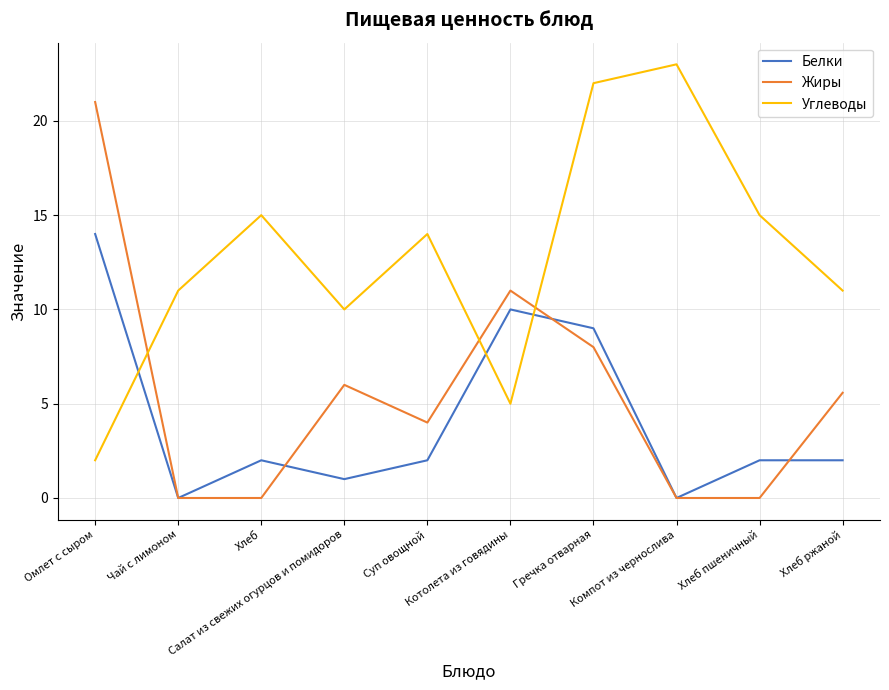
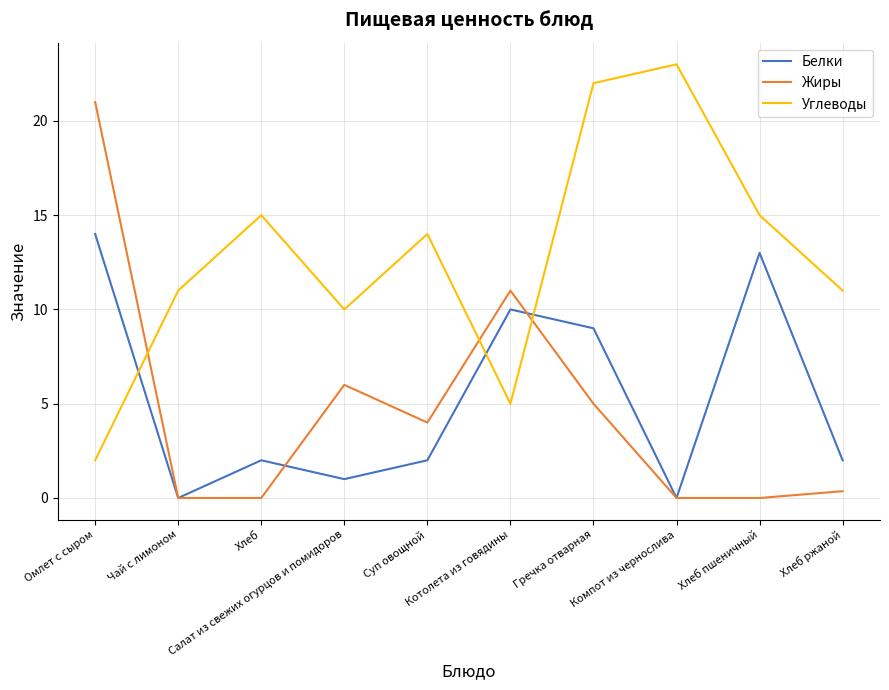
  {
    "Белки": {
      "Омлет с сыром": 14,
      "Хлеб": 2,
      "Салат из свежих огурцов и помидоров": 1,
      "Суп овощной": 2,
      "Котолета из говядины": 10,
      "Гречка отварная": 9,
-     "Хлеб пшеничный": 2,
+     "Хлеб пшеничный": 13,
      "Хлеб ржаной": 2
    },
    "Жиры": {
      "Омлет с сыром": 21.0,
      "Хлеб": 0.0,
      "Салат из свежих огурцов и помидоров": 6.0,
      "Суп овощной": 4.0,
      "Котолета из говядины": 11.0,
-     "Гречка отварная": 8,
+     "Гречка отварная": 5,
      "Хлеб пшеничный": 0.0,
-     "Хлеб ржаной": 5.6
+     "Хлеб ржаной": 0.4
    },
    "Углеводы": {
      "Омлет с сыром": 2.0,
      "Чай с лимоном": 11.0,
      "Хлеб": 15.0,
      "Салат из свежих огурцов и помидоров": 10.0,
      "Суп овощной": 14.0,
      "Котолета из говядины": 5.0,
      "Гречка отварная": 22.0,
      "Компот из чернослива": 23.0,
      "Хлеб пшеничный": 15.0,
      "Хлеб ржаной": 11.0
    }
  }
